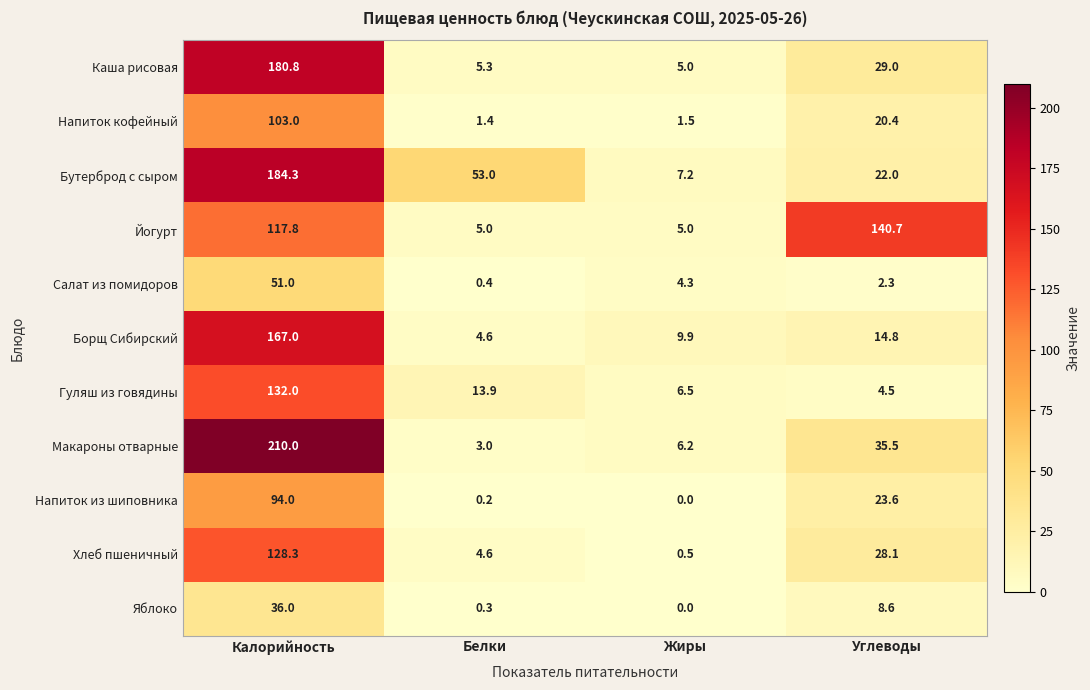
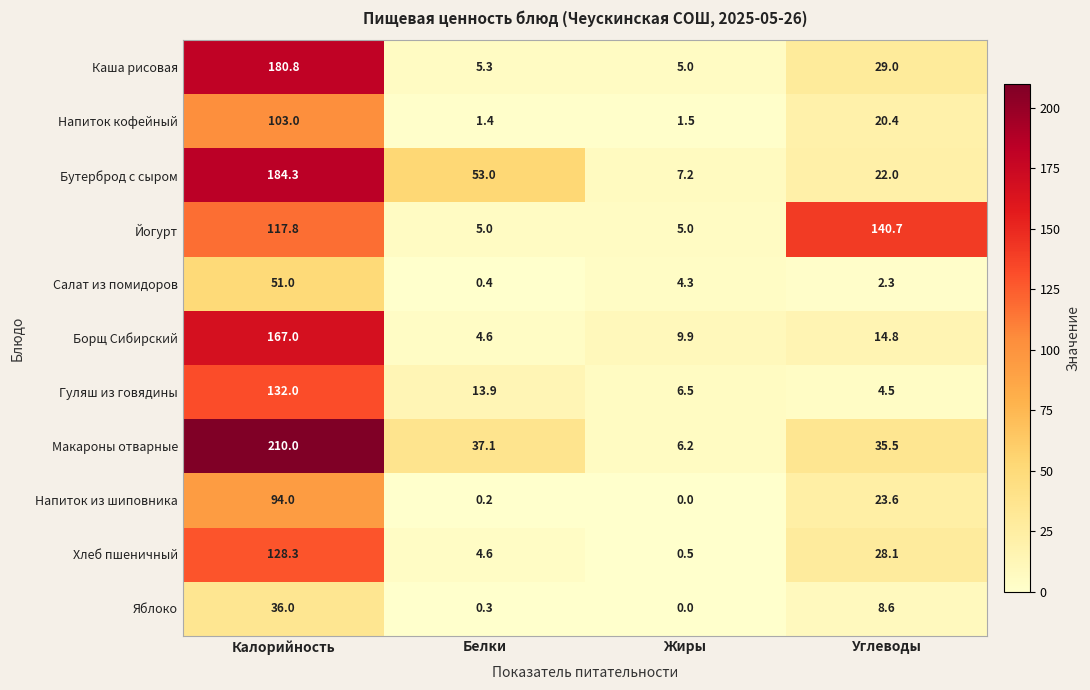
  {
    "Каша рисовая": {
      "Калорийность": 180.8,
      "Белки": 5.3,
      "Жиры": 5.0,
      "Углеводы": 29.0
    },
    "Напиток кофейный": {
      "Калорийность": 103.0,
      "Белки": 1.4,
      "Жиры": 1.5,
      "Углеводы": 20.4
    },
    "Бутерброд с сыром": {
      "Калорийность": 184.3,
      "Белки": 53.0,
      "Жиры": 7.2,
      "Углеводы": 22.0
    },
    "Йогурт": {
      "Калорийность": 117.8,
      "Белки": 5.0,
      "Жиры": 5.0,
      "Углеводы": 140.7
    },
    "Салат из помидоров": {
      "Калорийность": 51.0,
      "Белки": 0.4,
      "Жиры": 4.3,
      "Углеводы": 2.3
    },
    "Борщ Сибирский": {
      "Калорийность": 167.0,
      "Белки": 4.6,
      "Жиры": 9.9,
      "Углеводы": 14.8
    },
    "Гуляш из говядины": {
      "Калорийность": 132.0,
      "Белки": 13.9,
      "Жиры": 6.5,
      "Углеводы": 4.5
    },
    "Макароны отварные": {
      "Калорийность": 210.0,
-     "Белки": 3.0,
+     "Белки": 37.1,
      "Жиры": 6.2,
      "Углеводы": 35.5
    },
    "Напиток из шиповника": {
      "Калорийность": 94.0,
      "Белки": 0.2,
      "Жиры": 0.0,
      "Углеводы": 23.6
    },
    "Хлеб пшеничный": {
      "Калорийность": 128.3,
      "Белки": 4.6,
      "Жиры": 0.5,
      "Углеводы": 28.1
    },
    "Яблоко": {
      "Калорийность": 36.0,
      "Белки": 0.3,
      "Жиры": 0.0,
      "Углеводы": 8.6
    }
  }
